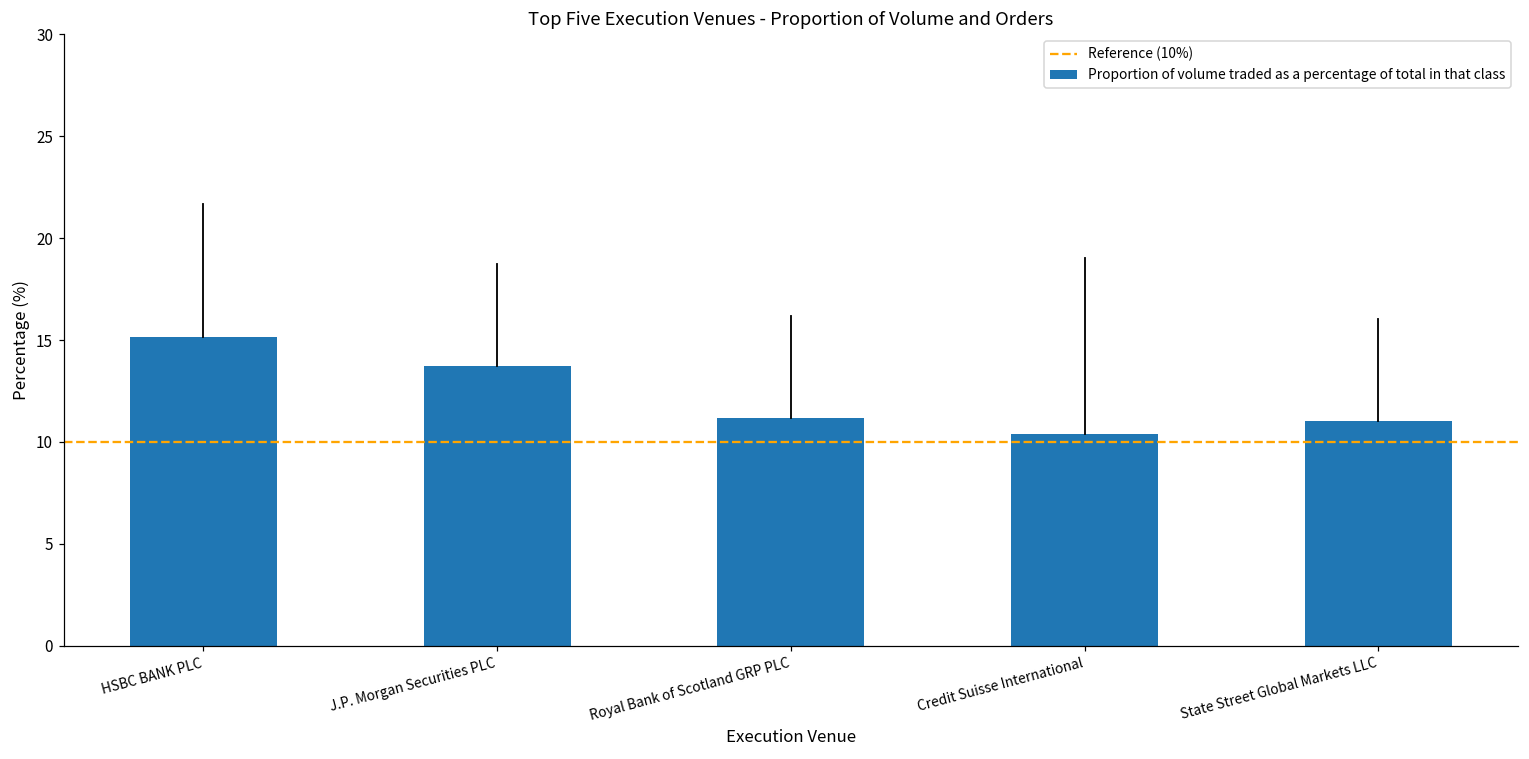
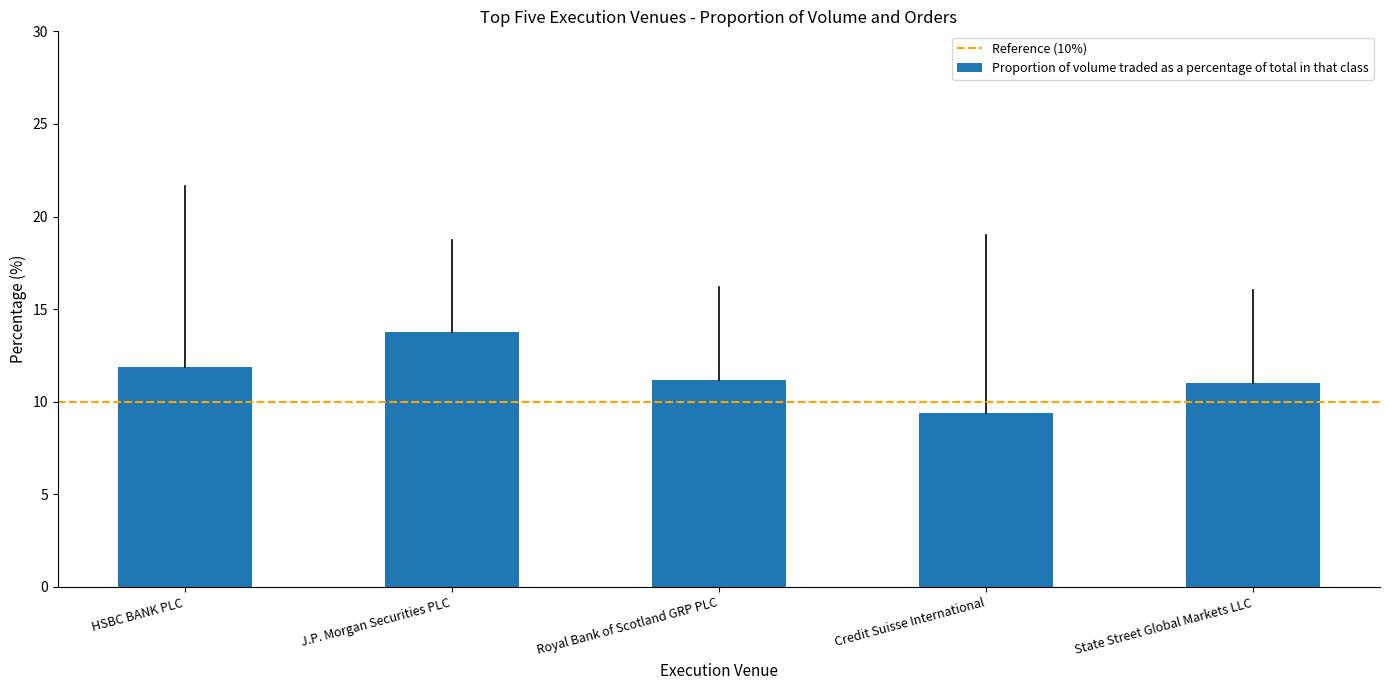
  {
    "Proportion of volume traded as a percentage of total in that class": {
-     "HSBC BANK PLC": 15.2,
+     "HSBC BANK PLC": 11.9,
      "J.P. Morgan Securities PLC": 13.7,
      "Royal Bank of Scotland GRP PLC": 11.2,
-     "Credit Suisse International": 10.4,
+     "Credit Suisse International": 9.4,
      "State Street Global Markets LLC": 11.0
    }
  }
